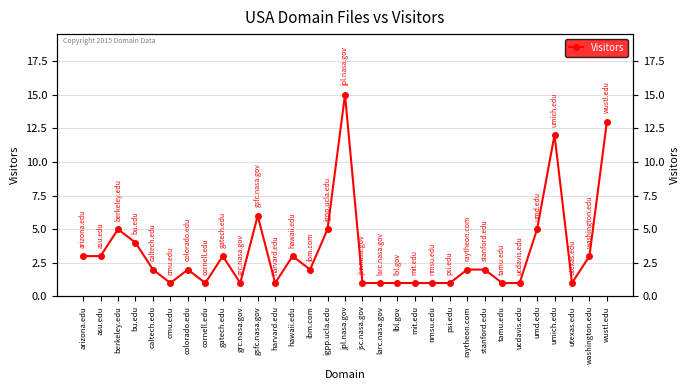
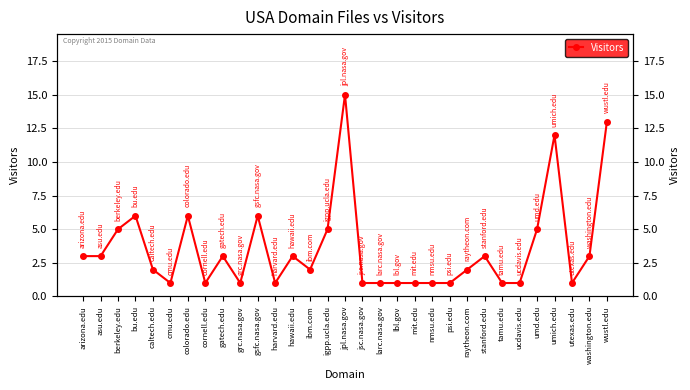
  {
    "arizona.edu": 3,
    "asu.edu": 3,
    "berkeley.edu": 5,
-   "bu.edu": 4,
+   "bu.edu": 6,
    "caltech.edu": 2,
    "cmu.edu": 1,
-   "colorado.edu": 2,
+   "colorado.edu": 6,
    "cornell.edu": 1,
    "gatech.edu": 3,
    "grc.nasa.gov": 1,
    "gsfc.nasa.gov": 6,
    "harvard.edu": 1,
    "hawaii.edu": 3,
    "ibm.com": 2,
    "igpp.ucla.edu": 5,
    "jpl.nasa.gov": 15,
    "jsc.nasa.gov": 1,
    "larc.nasa.gov": 1,
    "lbl.gov": 1,
    "mit.edu": 1,
    "nmsu.edu": 1,
    "psi.edu": 1,
    "raytheon.com": 2,
-   "stanford.edu": 2,
+   "stanford.edu": 3,
    "tamu.edu": 1,
    "ucdavis.edu": 1,
    "umd.edu": 5,
    "umich.edu": 12,
    "utexas.edu": 1,
    "washington.edu": 3,
    "wustl.edu": 13
  }
